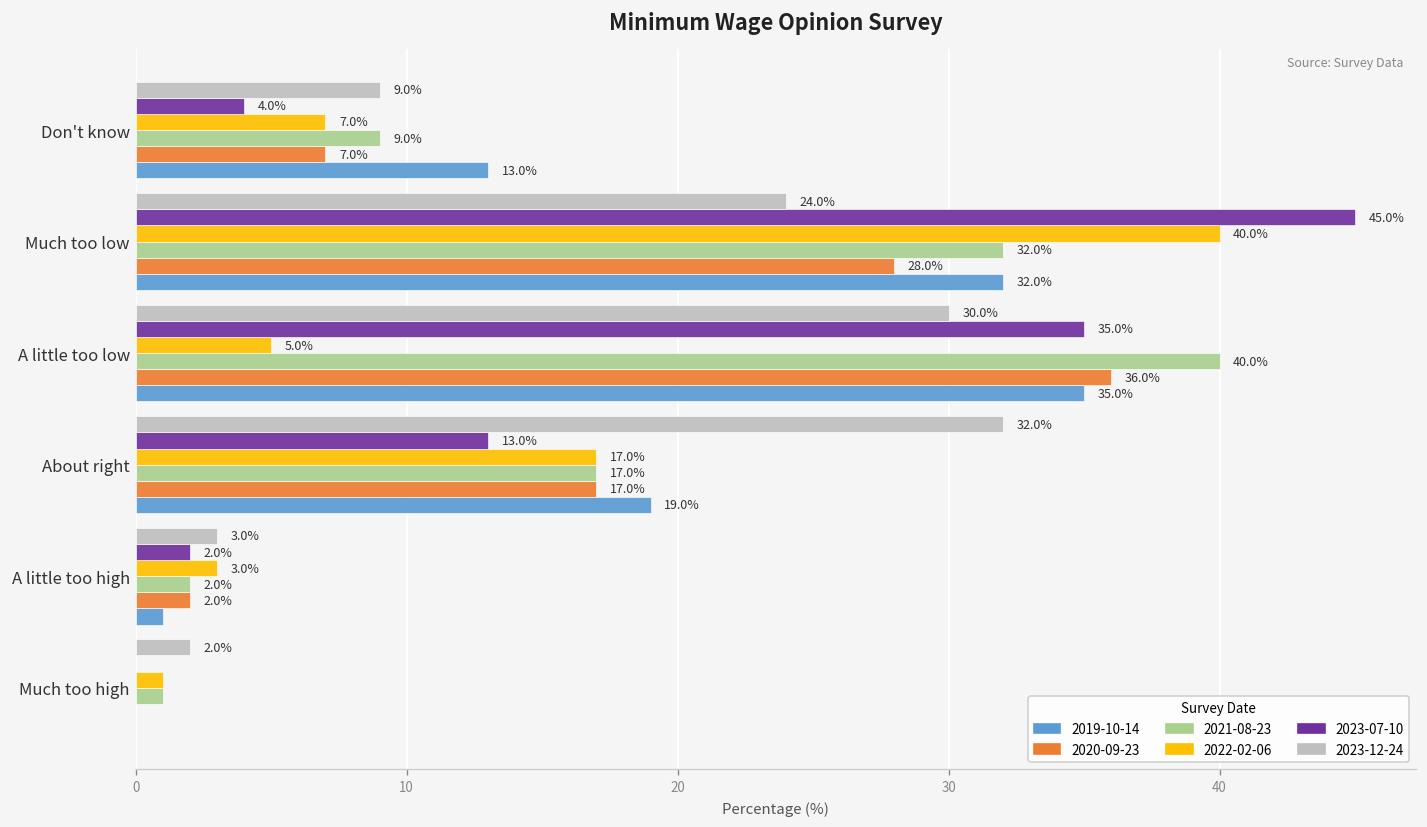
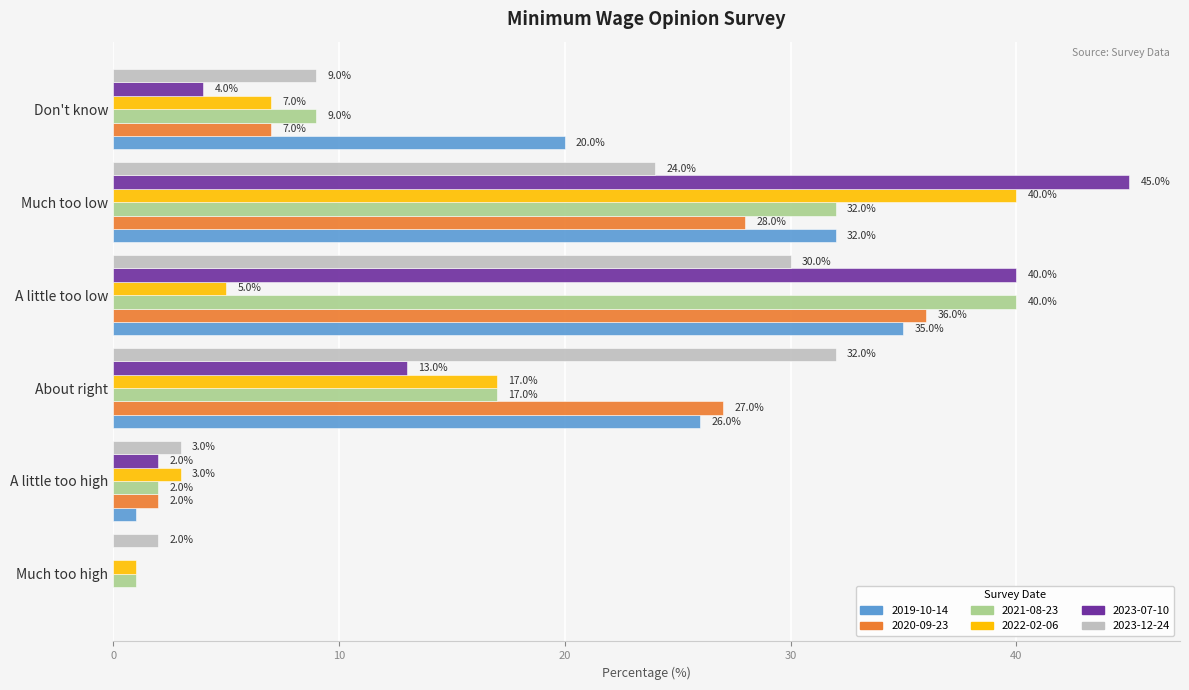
  {
    "2019-10-14": {
-     "Don't know": "13.0%",
+     "Don't know": "20.0%",
      "Much too low": "32.0%",
      "A little too low": "35.0%",
-     "About right": "19.0%"
+     "About right": "26.0%"
    },
    "2020-09-23": {
      "Don't know": "7.0%",
      "Much too low": "28.0%",
      "A little too low": "36.0%",
-     "About right": "17.0%",
+     "About right": "27.0%",
      "A little too high": "2.0%"
    },
    "2022-02-06": {
      "Don't know": "7.0%",
      "Much too low": "40.0%",
      "A little too low": "5.0%",
      "About right": "17.0%",
      "A little too high": "3.0%"
    },
    "2023-07-10": {
      "Don't know": "4.0%",
      "Much too low": "45.0%",
-     "A little too low": "35.0%",
+     "A little too low": "40.0%",
      "About right": "13.0%",
      "A little too high": "2.0%"
    }
  }
